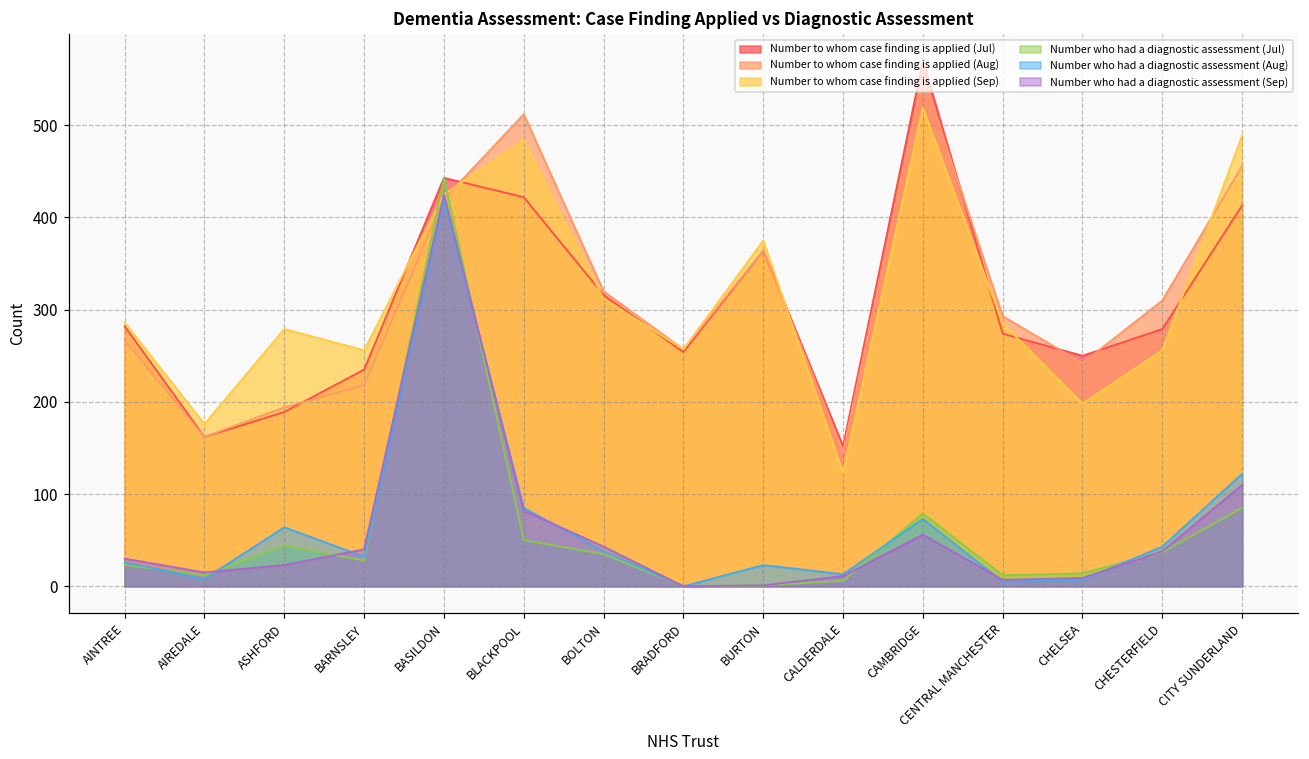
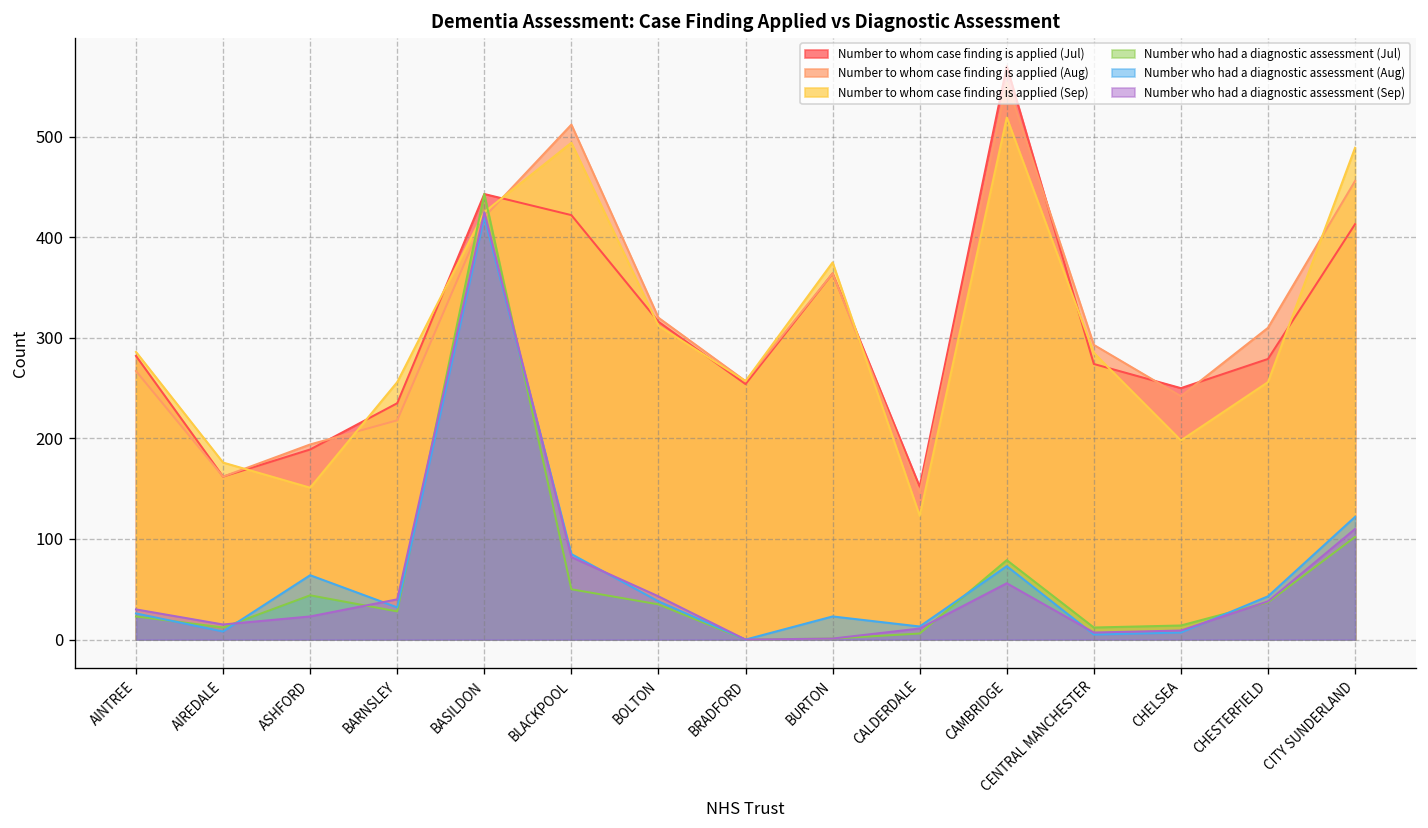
  {
    "Number to whom case finding is applied (Jul)": {
      "AINTREE": 280,
      "ASHFORD": 190,
      "BARNSLEY": 240,
      "BLACKPOOL": 420,
      "BOLTON": 320,
      "CALDERDALE": 150,
      "CENTRAL MANCHESTER": 270,
      "CHELSEA": 250,
      "CHESTERFIELD": 280,
      "CITY SUNDERLAND": 410
    },
    "Number to whom case finding is applied (Aug)": {
      "AINTREE": 270,
      "ASHFORD": 190,
      "BARNSLEY": 220,
      "BLACKPOOL": 510,
      "BOLTON": 320,
      "CALDERDALE": 150,
      "CENTRAL MANCHESTER": 290,
      "CHELSEA": 240,
      "CHESTERFIELD": 310,
      "CITY SUNDERLAND": 460
    },
    "Number to whom case finding is applied (Sep)": {
      "AINTREE": 290,
      "AIREDALE": 180,
-     "ASHFORD": 280,
+     "ASHFORD": 150,
      "BARNSLEY": 260,
-     "BLACKPOOL": 480,
+     "BLACKPOOL": 490,
      "BOLTON": 310,
      "BURTON": 380,
      "CALDERDALE": 120,
      "CAMBRIDGE": 520,
      "CENTRAL MANCHESTER": 290,
      "CHELSEA": 200,
      "CHESTERFIELD": 260,
      "CITY SUNDERLAND": 490
    },
    "Number who had a diagnostic assessment (Jul)": {
      "AINTREE": 20,
      "ASHFORD": 40,
      "BARNSLEY": 30,
      "BLACKPOOL": 50,
      "CALDERDALE": 10,
      "CAMBRIDGE": 80,
      "CENTRAL MANCHESTER": 10,
      "CHELSEA": 10,
-     "CITY SUNDERLAND": 90
+     "CITY SUNDERLAND": 100
    },
    "Number who had a diagnostic assessment (Aug)": {
      "AINTREE": 30,
      "AIREDALE": 10,
      "ASHFORD": 60,
      "BARNSLEY": 30,
      "BURTON": 20,
      "CAMBRIDGE": 70,
      "CHESTERFIELD": 40,
      "CITY SUNDERLAND": 120
    },
    "Number who had a diagnostic assessment (Sep)": {
      "AINTREE": 30,
      "ASHFORD": 20,
      "BARNSLEY": 40,
      "BOLTON": 40,
      "CAMBRIDGE": 60,
      "CITY SUNDERLAND": 110
    }
  }
